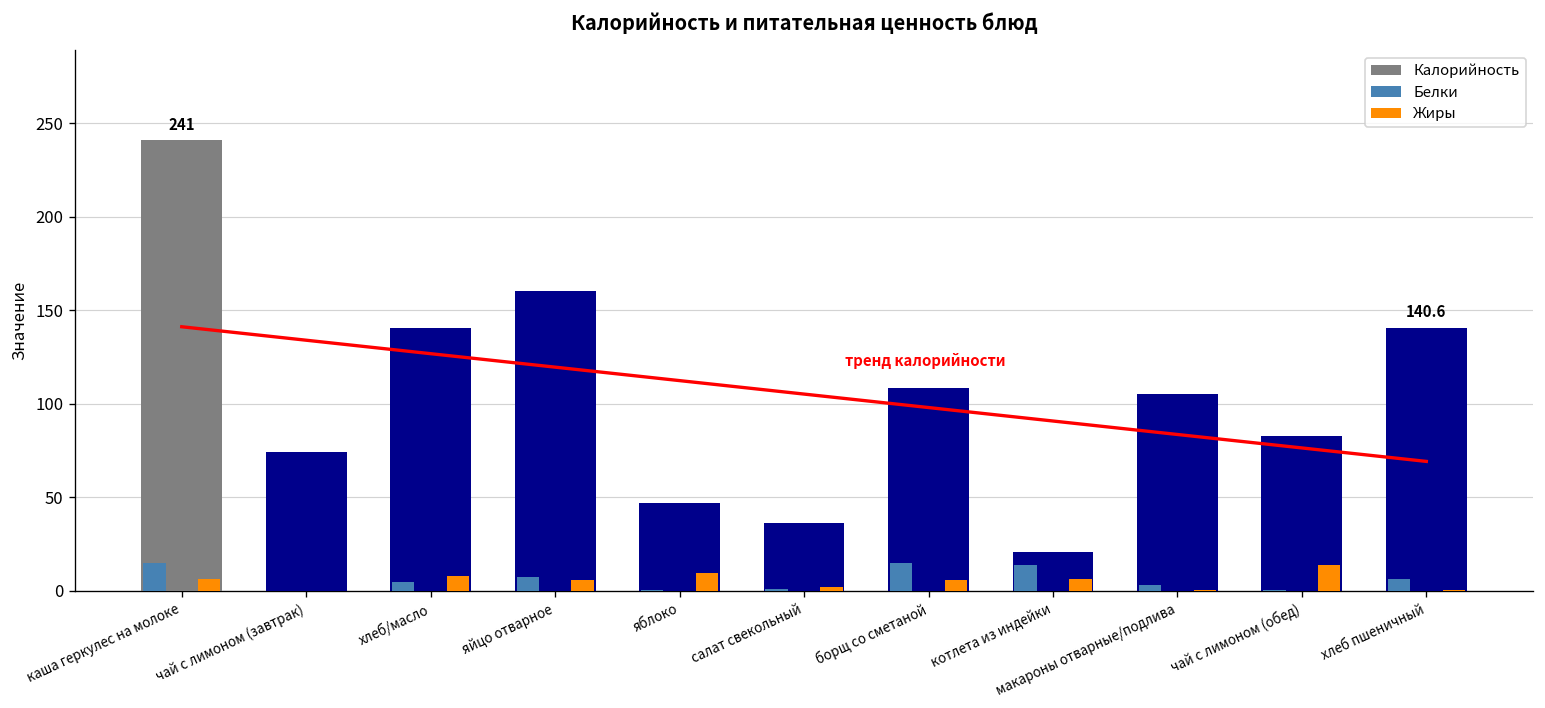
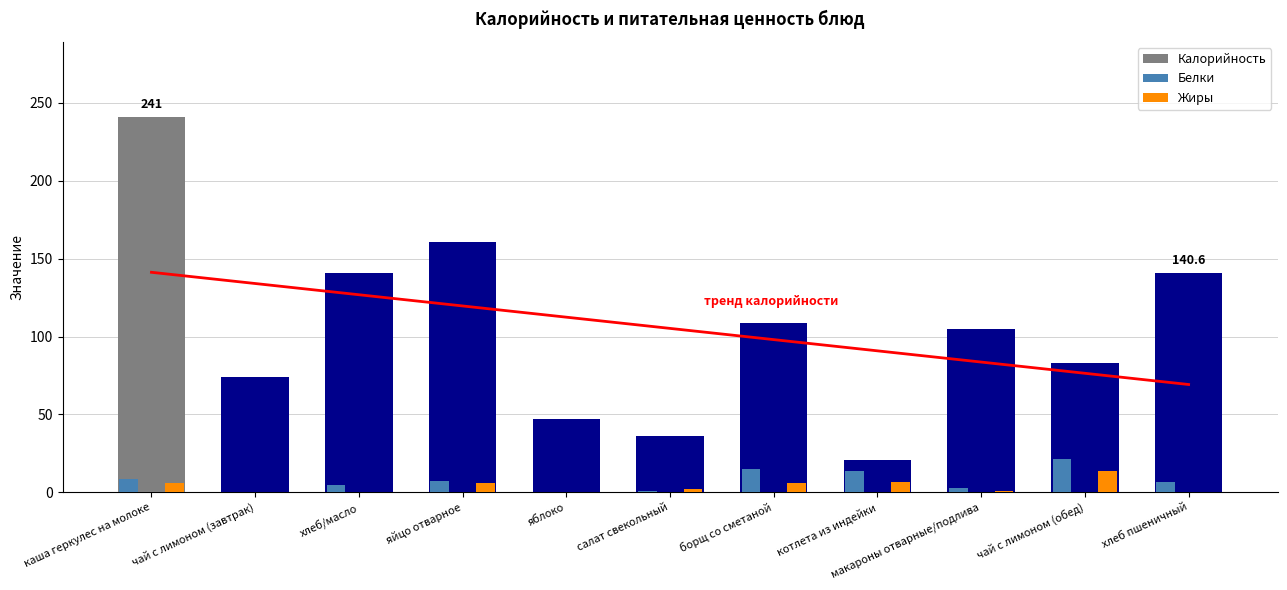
  {
    "Калорийность": {
      "каша геркулес на молоке": 241,
      "хлеб пшеничный": 140.6
    },
    "Белки": {
-     "каша геркулес на молоке": 15,
-     "чай с лимоном (обед)": 1
+     "каша геркулес на молоке": 9,
+     "чай с лимоном (обед)": 22
    },
    "Жиры": {
-     "хлеб/масло": 8,
-     "яблоко": 9
+     "хлеб/масло": 0,
+     "яблоко": 0
    }
  }
